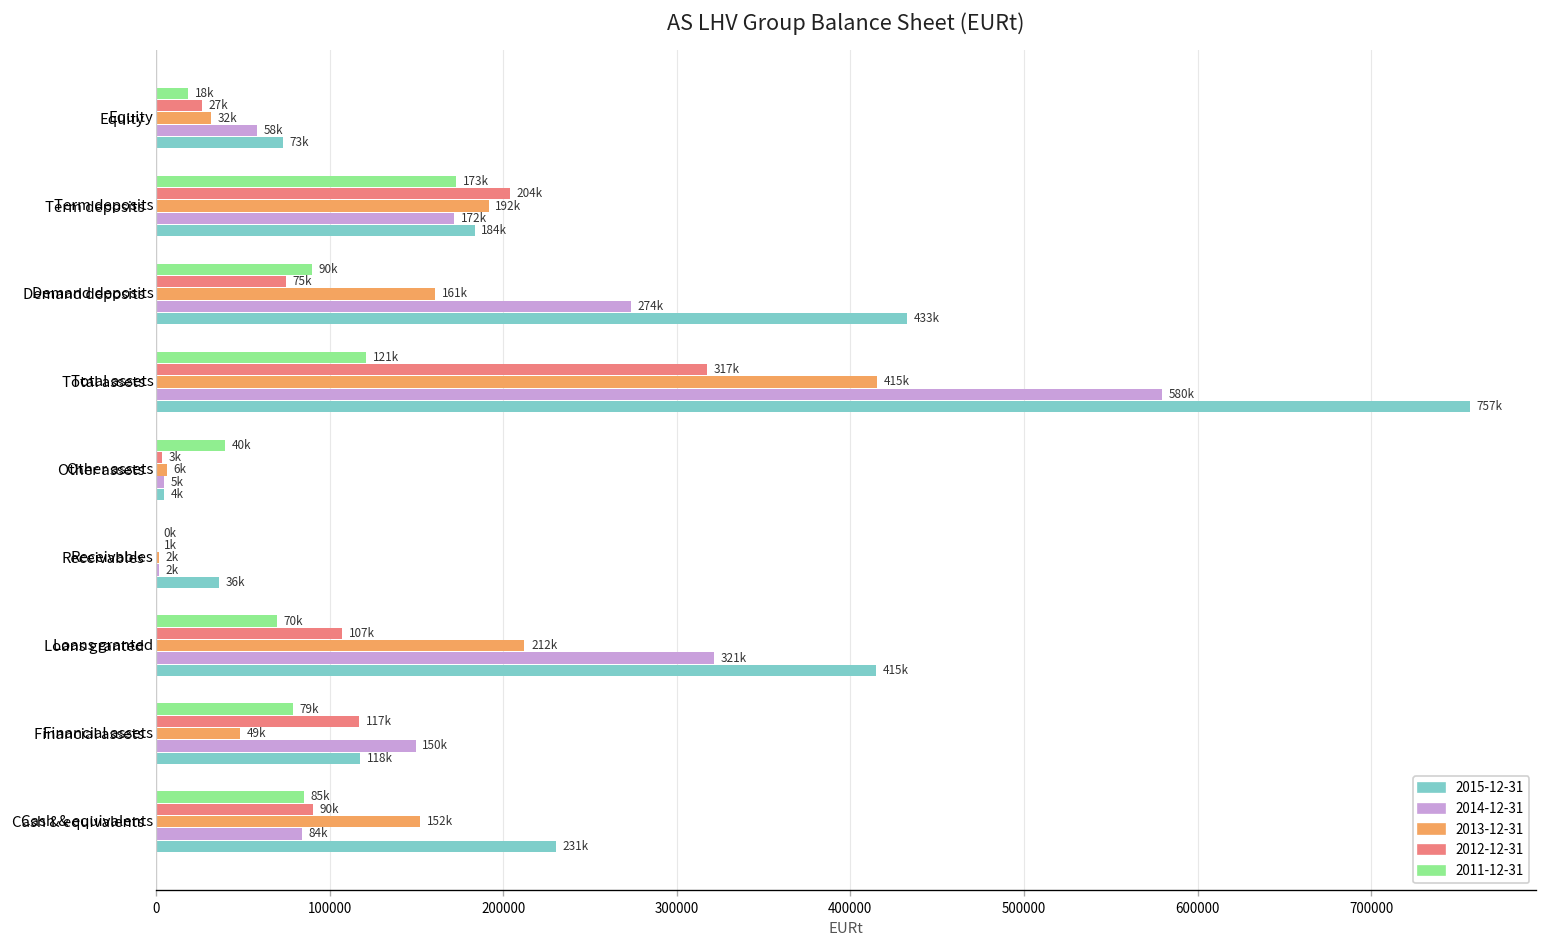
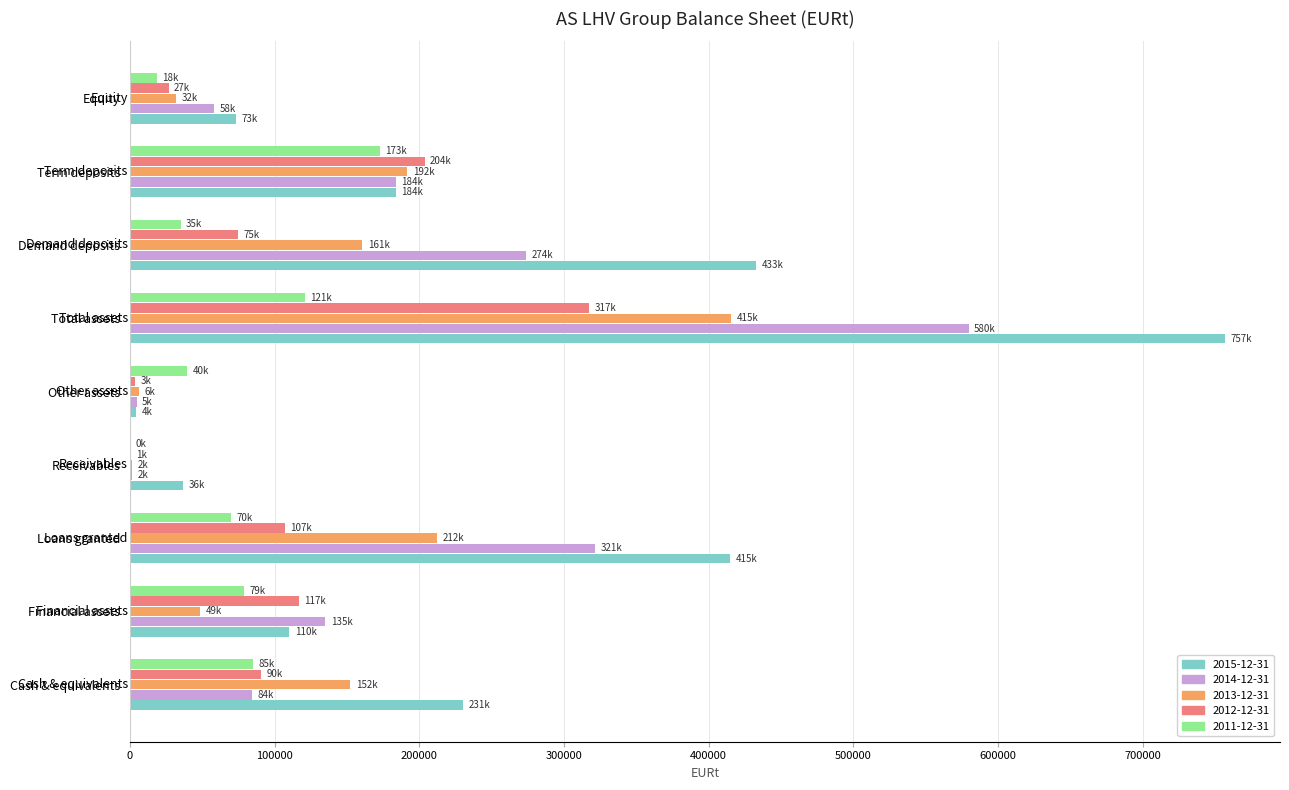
  {
    "2015-12-31": {
      "Equity": "73k",
      "Term deposits": "184k",
      "Demand deposits": "433k",
      "Total assets": "757k",
      "Other assets": "4k",
      "Receivables": "36k",
      "Loans granted": "415k",
-     "Financial assets": "118k",
+     "Financial assets": "110k",
      "Cash & equivalents": "231k"
    },
    "2014-12-31": {
      "Equity": "58k",
-     "Term deposits": "172k",
+     "Term deposits": "184k",
      "Demand deposits": "274k",
      "Total assets": "580k",
      "Other assets": "5k",
      "Receivables": "2k",
      "Loans granted": "321k",
-     "Financial assets": "150k",
+     "Financial assets": "135k",
      "Cash & equivalents": "84k"
    },
    "2011-12-31": {
      "Equity": "18k",
      "Term deposits": "173k",
-     "Demand deposits": "90k",
+     "Demand deposits": "35k",
      "Total assets": "121k",
      "Other assets": "40k",
      "Loans granted": "70k",
      "Financial assets": "79k",
      "Cash & equivalents": "85k"
    }
  }
